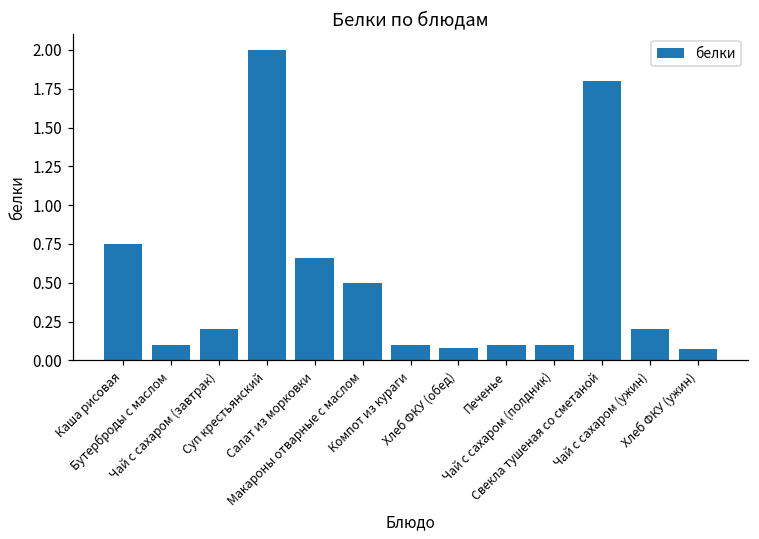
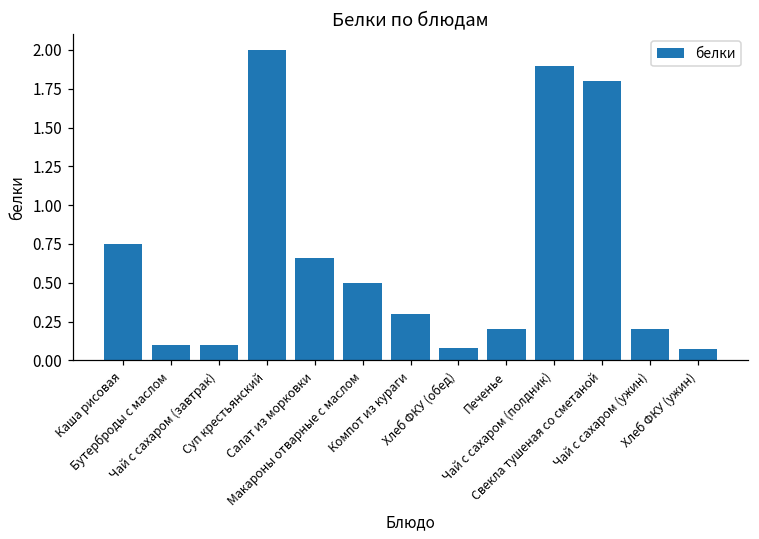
  {
    "Каша рисовая": 0.75,
    "Бутерброды с маслом": 0.1,
-   "Чай с сахаром (завтрак)": 0.2,
+   "Чай с сахаром (завтрак)": 0.1,
    "Суп крестьянский": 2.0,
    "Салат из морковки": 0.66,
    "Макароны отварные с маслом": 0.5,
-   "Компот из кураги": 0.1,
+   "Компот из кураги": 0.3,
    "Хлеб ФКУ (обед)": 0.08,
-   "Печенье": 0.1,
-   "Чай с сахаром (полдник)": 0.1,
+   "Печенье": 0.2,
+   "Чай с сахаром (полдник)": 1.9,
    "Свекла тушеная со сметаной": 1.8,
    "Чай с сахаром (ужин)": 0.2,
    "Хлеб ФКУ (ужин)": 0.07
  }
